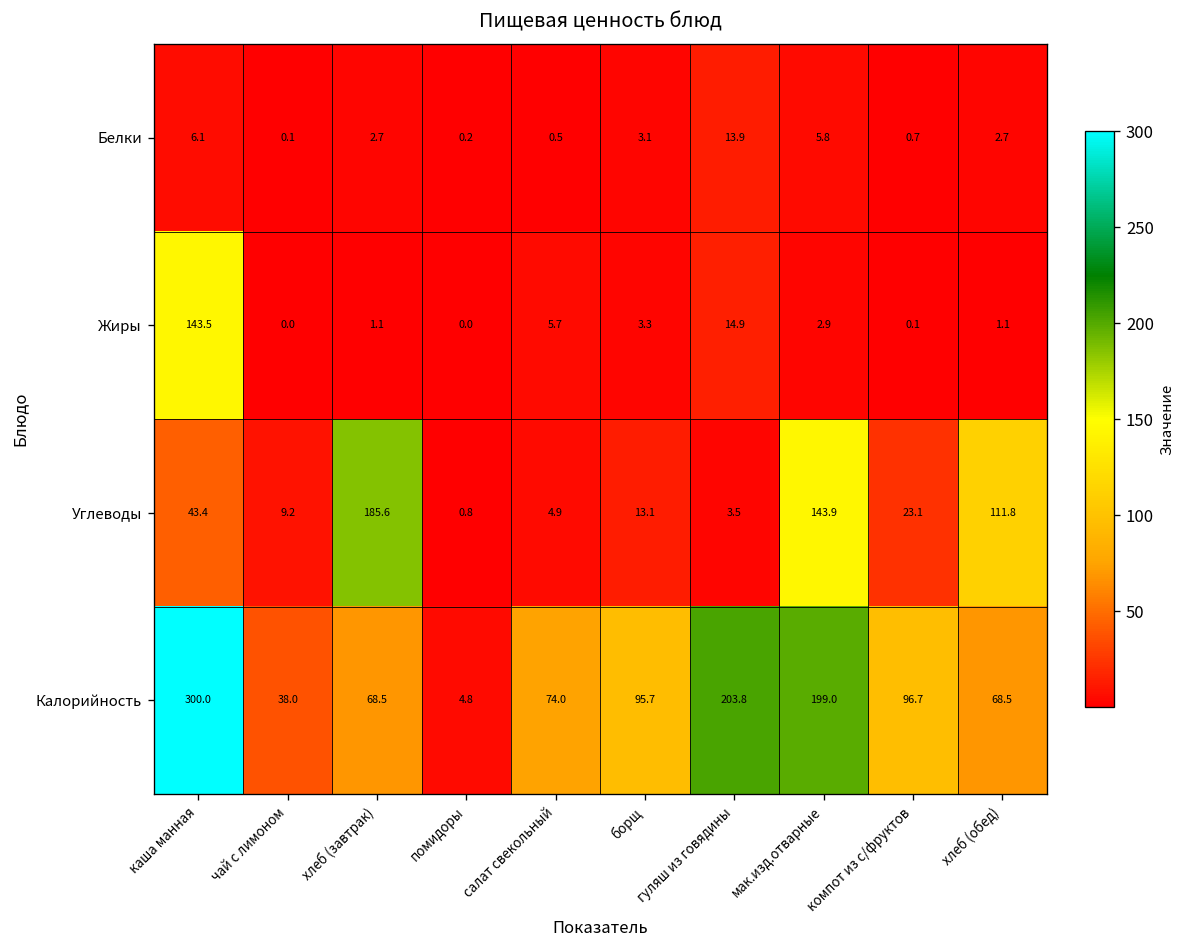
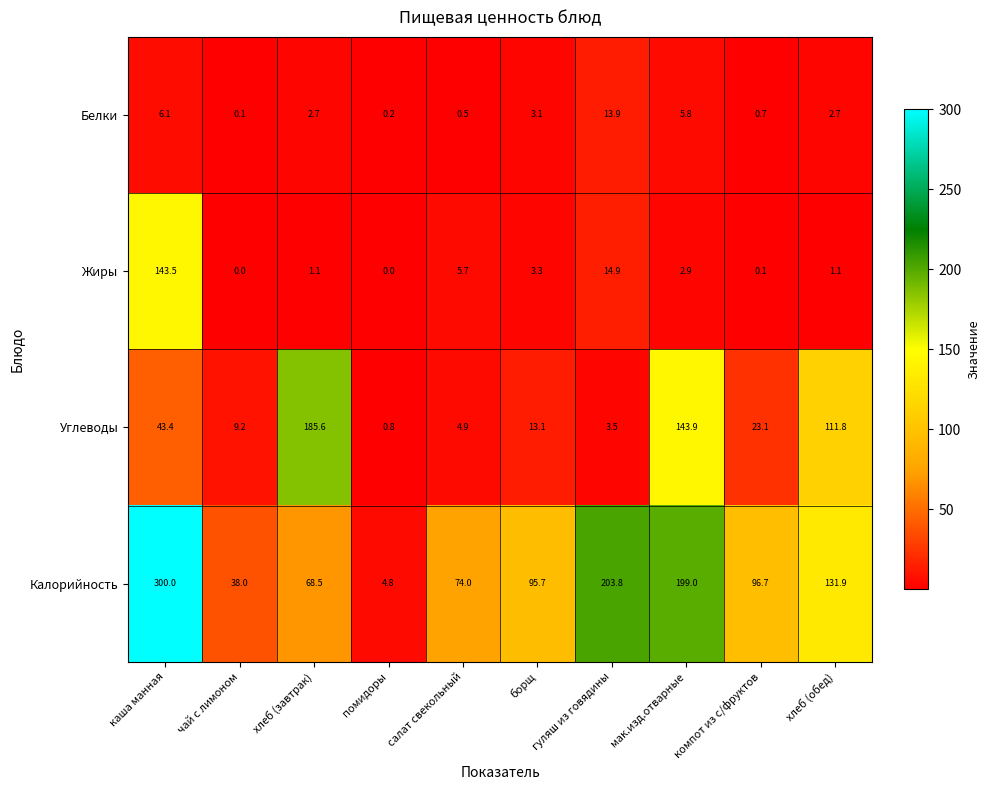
  {
    "Белки": {
      "каша манная": 6.1,
      "чай с лимоном": 0.1,
      "хлеб (завтрак)": 2.7,
      "помидоры": 0.2,
      "салат свекольный": 0.5,
      "борщ": 3.1,
      "гуляш из говядины": 13.9,
      "мак.изд.отварные": 5.8,
      "компот из с/фруктов": 0.7,
      "хлеб (обед)": 2.7
    },
    "Жиры": {
      "каша манная": 143.5,
      "чай с лимоном": 0.0,
      "хлеб (завтрак)": 1.1,
      "помидоры": 0.0,
      "салат свекольный": 5.7,
      "борщ": 3.3,
      "гуляш из говядины": 14.9,
      "мак.изд.отварные": 2.9,
      "компот из с/фруктов": 0.1,
      "хлеб (обед)": 1.1
    },
    "Углеводы": {
      "каша манная": 43.4,
      "чай с лимоном": 9.2,
      "хлеб (завтрак)": 185.6,
      "помидоры": 0.8,
      "салат свекольный": 4.9,
      "борщ": 13.1,
      "гуляш из говядины": 3.5,
      "мак.изд.отварные": 143.9,
      "компот из с/фруктов": 23.1,
      "хлеб (обед)": 111.8
    },
    "Калорийность": {
      "каша манная": 300.0,
      "чай с лимоном": 38.0,
      "хлеб (завтрак)": 68.5,
      "помидоры": 4.8,
      "салат свекольный": 74.0,
      "борщ": 95.7,
      "гуляш из говядины": 203.8,
      "мак.изд.отварные": 199.0,
      "компот из с/фруктов": 96.7,
-     "хлеб (обед)": 68.5
+     "хлеб (обед)": 131.9
    }
  }
